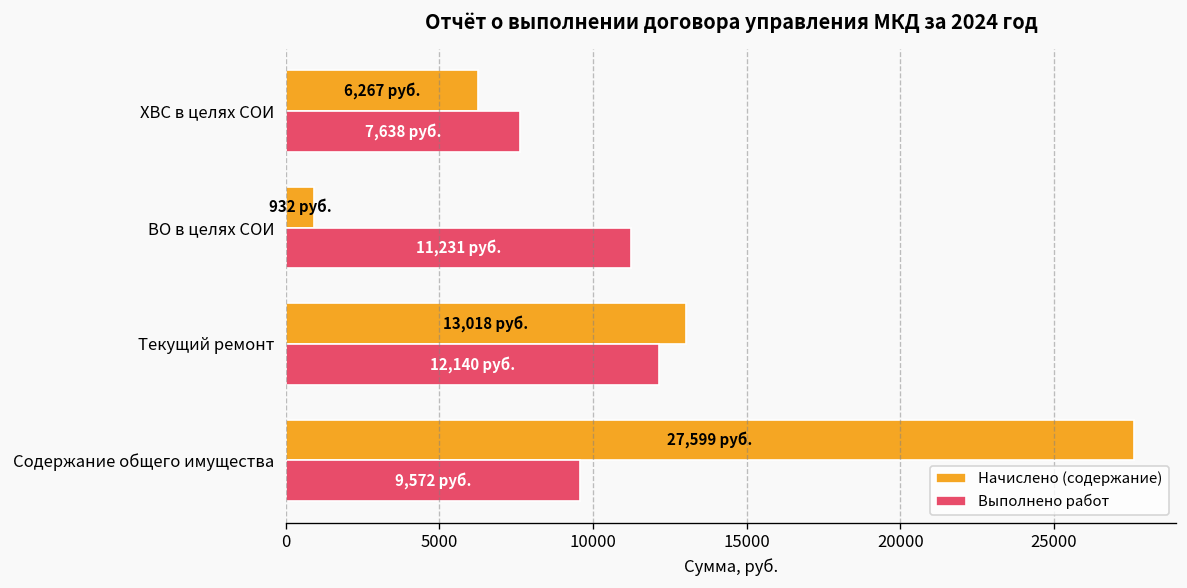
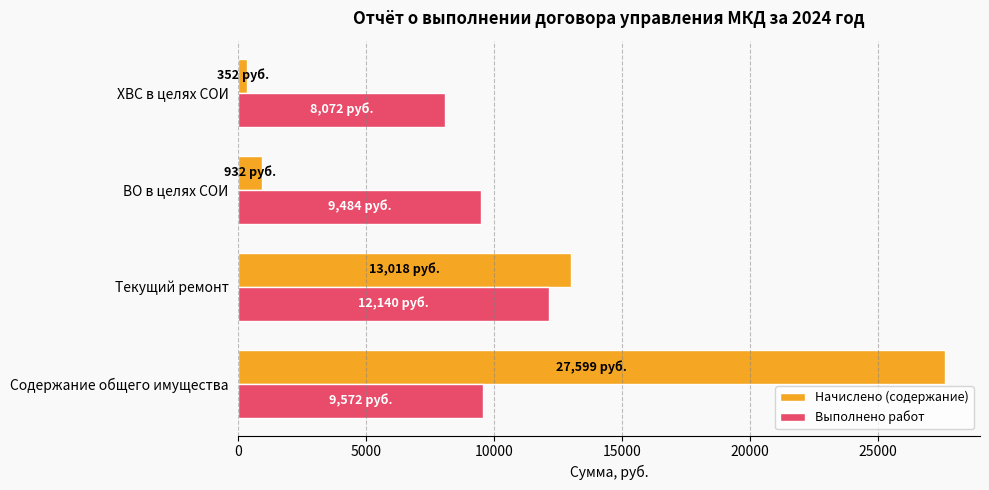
  {
    "Начислено (содержание)": {
-     "ХВС в целях СОИ": "6,267",
+     "ХВС в целях СОИ": "352",
      "ВО в целях СОИ": "932",
      "Текущий ремонт": "13,018",
      "Содержание общего имущества": "27,599"
    },
    "Выполнено работ": {
-     "ХВС в целях СОИ": "7,638",
-     "ВО в целях СОИ": "11,231",
+     "ХВС в целях СОИ": "8,072",
+     "ВО в целях СОИ": "9,484",
      "Текущий ремонт": "12,140",
      "Содержание общего имущества": "9,572"
    }
  }
